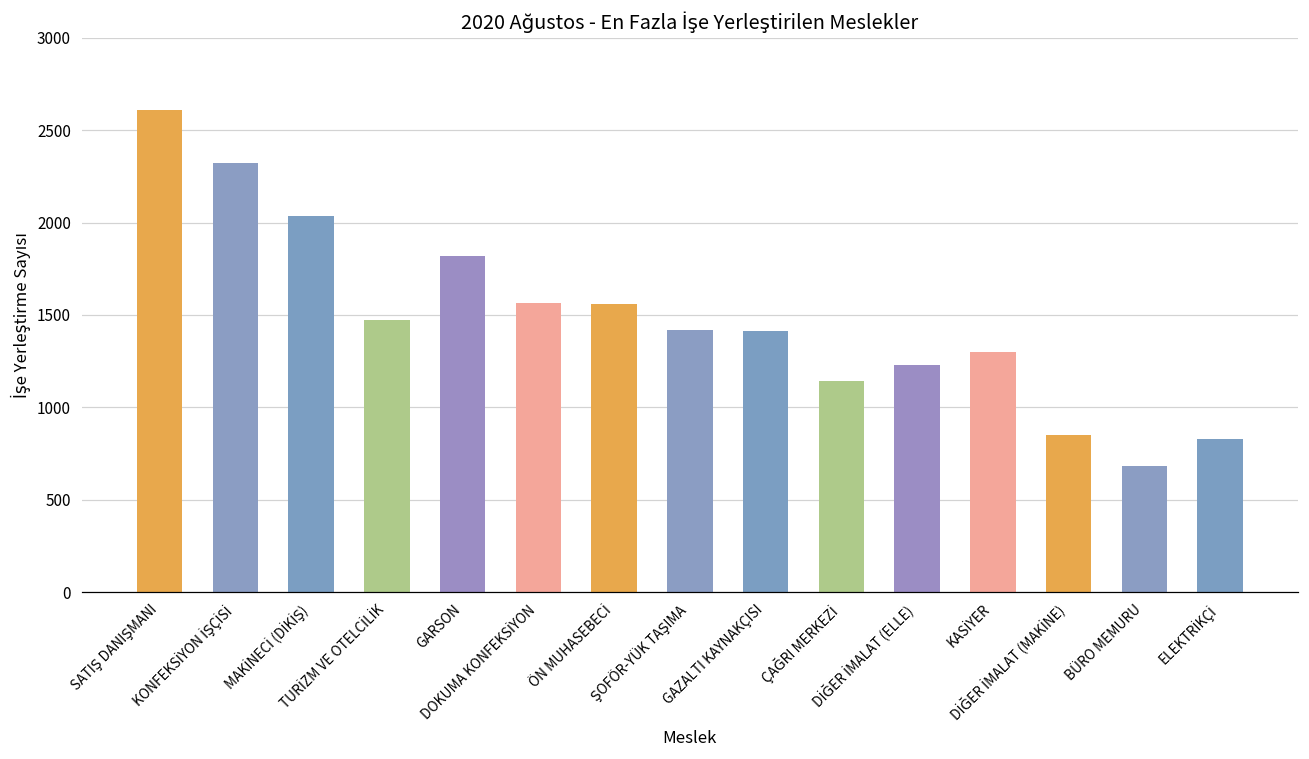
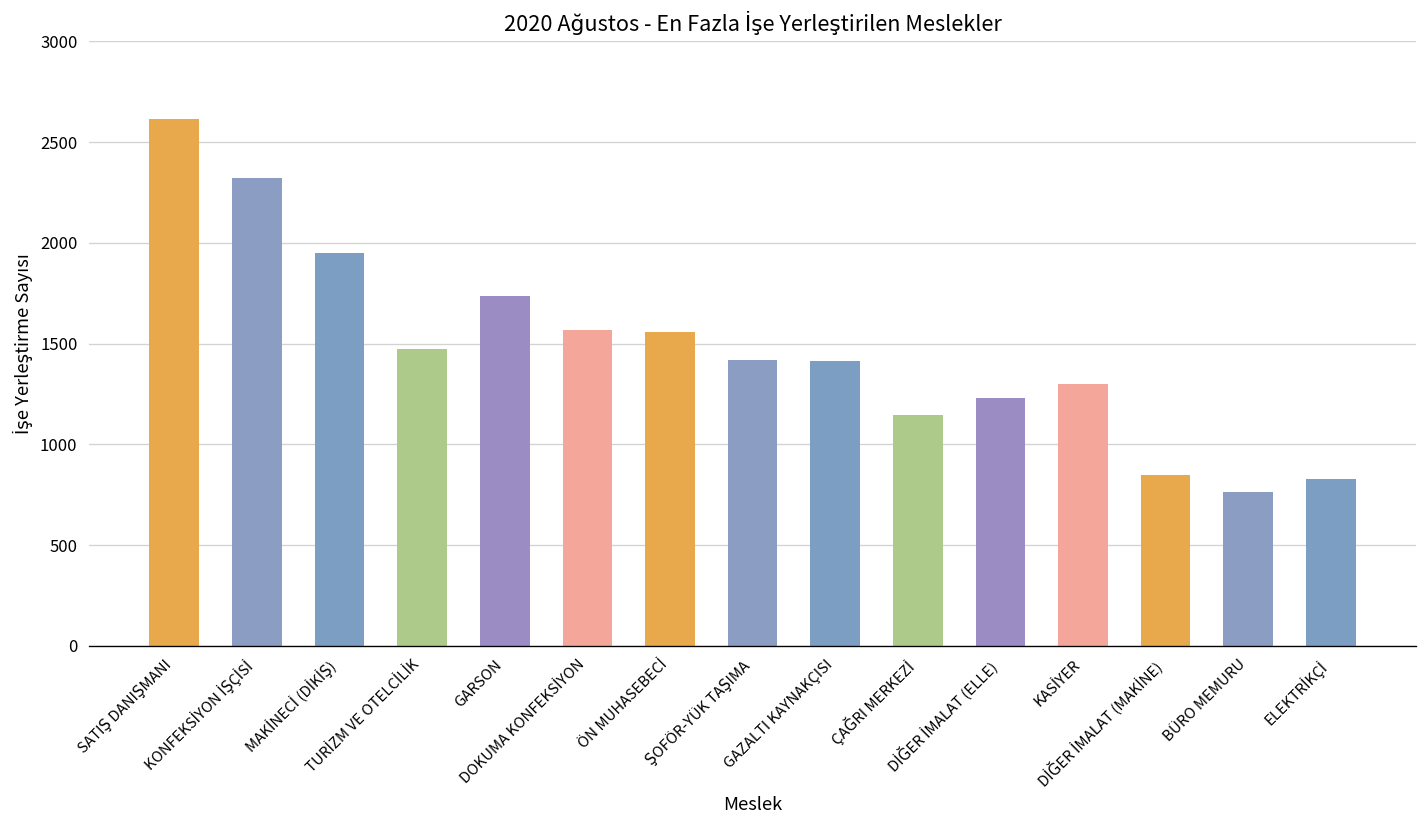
  {
    "SATIŞ DANIŞMANI": 2610,
    "KONFEKSİYON İŞÇİSİ": 2320,
-   "MAKİNECİ (DİKİŞ)": 2040,
+   "MAKİNECİ (DİKİŞ)": 1950,
    "TURİZM VE OTELCİLİK": 1480,
-   "GARSON": 1820,
+   "GARSON": 1740,
    "DOKUMA KONFEKSİYON": 1570,
    "ÖN MUHASEBECİ": 1560,
    "ŞOFÖR-YÜK TAŞIMA": 1420,
    "GAZALTI KAYNAKÇISI": 1410,
    "ÇAĞRI MERKEZİ": 1140,
    "DİĞER İMALAT (ELLE)": 1230,
    "KASİYER": 1300,
    "DİĞER İMALAT (MAKİNE)": 850,
-   "BÜRO MEMURU": 680,
+   "BÜRO MEMURU": 760,
    "ELEKTRİKÇİ": 830
  }
